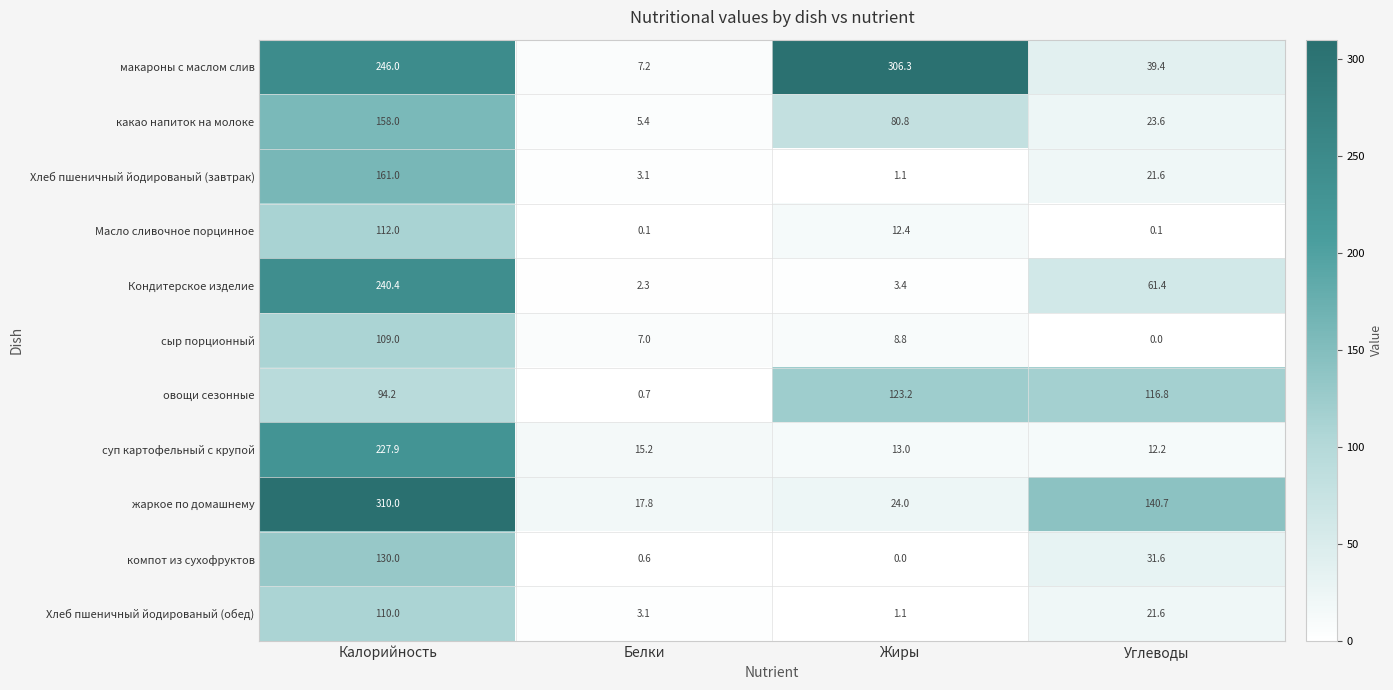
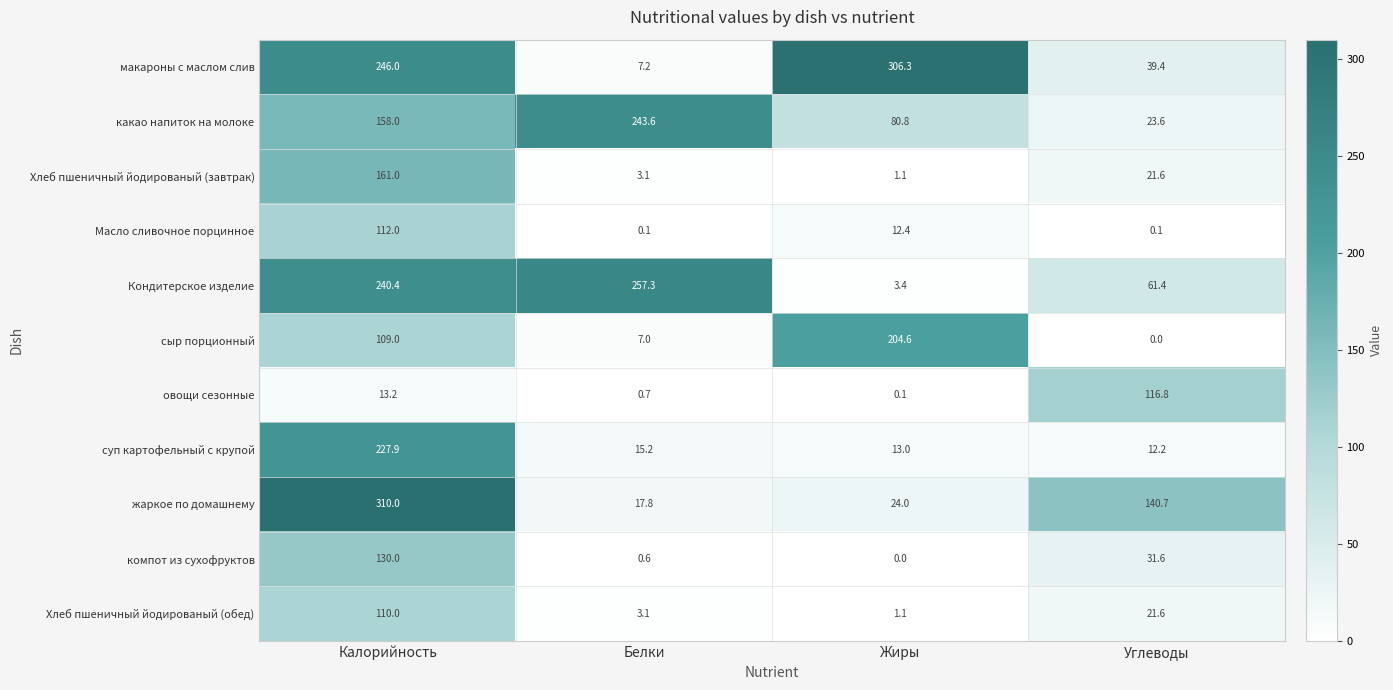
  {
    "макароны с маслом слив": {
      "Калорийность": 246.0,
      "Белки": 7.2,
      "Жиры": 306.3,
      "Углеводы": 39.4
    },
    "какао напиток на молоке": {
      "Калорийность": 158.0,
-     "Белки": 5.4,
+     "Белки": 243.6,
      "Жиры": 80.8,
      "Углеводы": 23.6
    },
    "Хлеб пшеничный йодированый (завтрак)": {
      "Калорийность": 161.0,
      "Белки": 3.1,
      "Жиры": 1.1,
      "Углеводы": 21.6
    },
    "Масло сливочное порцинное": {
      "Калорийность": 112.0,
      "Белки": 0.1,
      "Жиры": 12.4,
      "Углеводы": 0.1
    },
    "Кондитерское изделие": {
      "Калорийность": 240.4,
-     "Белки": 2.3,
+     "Белки": 257.3,
      "Жиры": 3.4,
      "Углеводы": 61.4
    },
    "сыр порционный": {
      "Калорийность": 109.0,
      "Белки": 7.0,
-     "Жиры": 8.8,
+     "Жиры": 204.6,
      "Углеводы": 0.0
    },
    "овощи сезонные": {
-     "Калорийность": 94.2,
+     "Калорийность": 13.2,
      "Белки": 0.7,
-     "Жиры": 123.2,
+     "Жиры": 0.1,
      "Углеводы": 116.8
    },
    "суп картофельный с крупой": {
      "Калорийность": 227.9,
      "Белки": 15.2,
      "Жиры": 13.0,
      "Углеводы": 12.2
    },
    "жаркое по домашнему": {
      "Калорийность": 310.0,
      "Белки": 17.8,
      "Жиры": 24.0,
      "Углеводы": 140.7
    },
    "компот из сухофруктов": {
      "Калорийность": 130.0,
      "Белки": 0.6,
      "Жиры": 0.0,
      "Углеводы": 31.6
    },
    "Хлеб пшеничный йодированый (обед)": {
      "Калорийность": 110.0,
      "Белки": 3.1,
      "Жиры": 1.1,
      "Углеводы": 21.6
    }
  }
